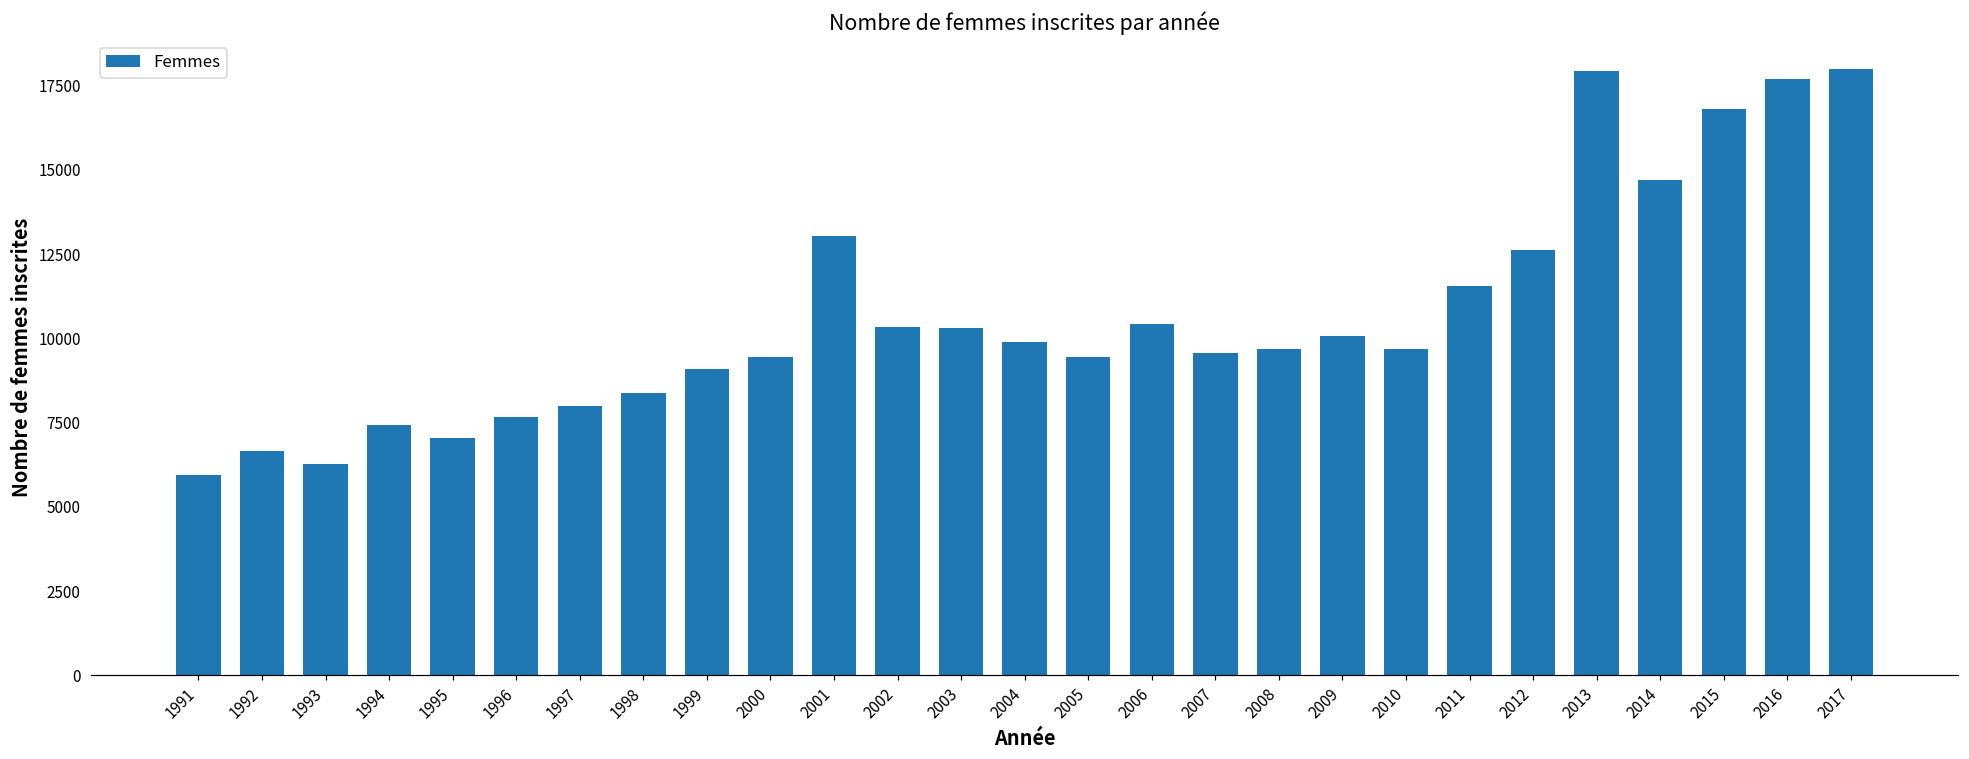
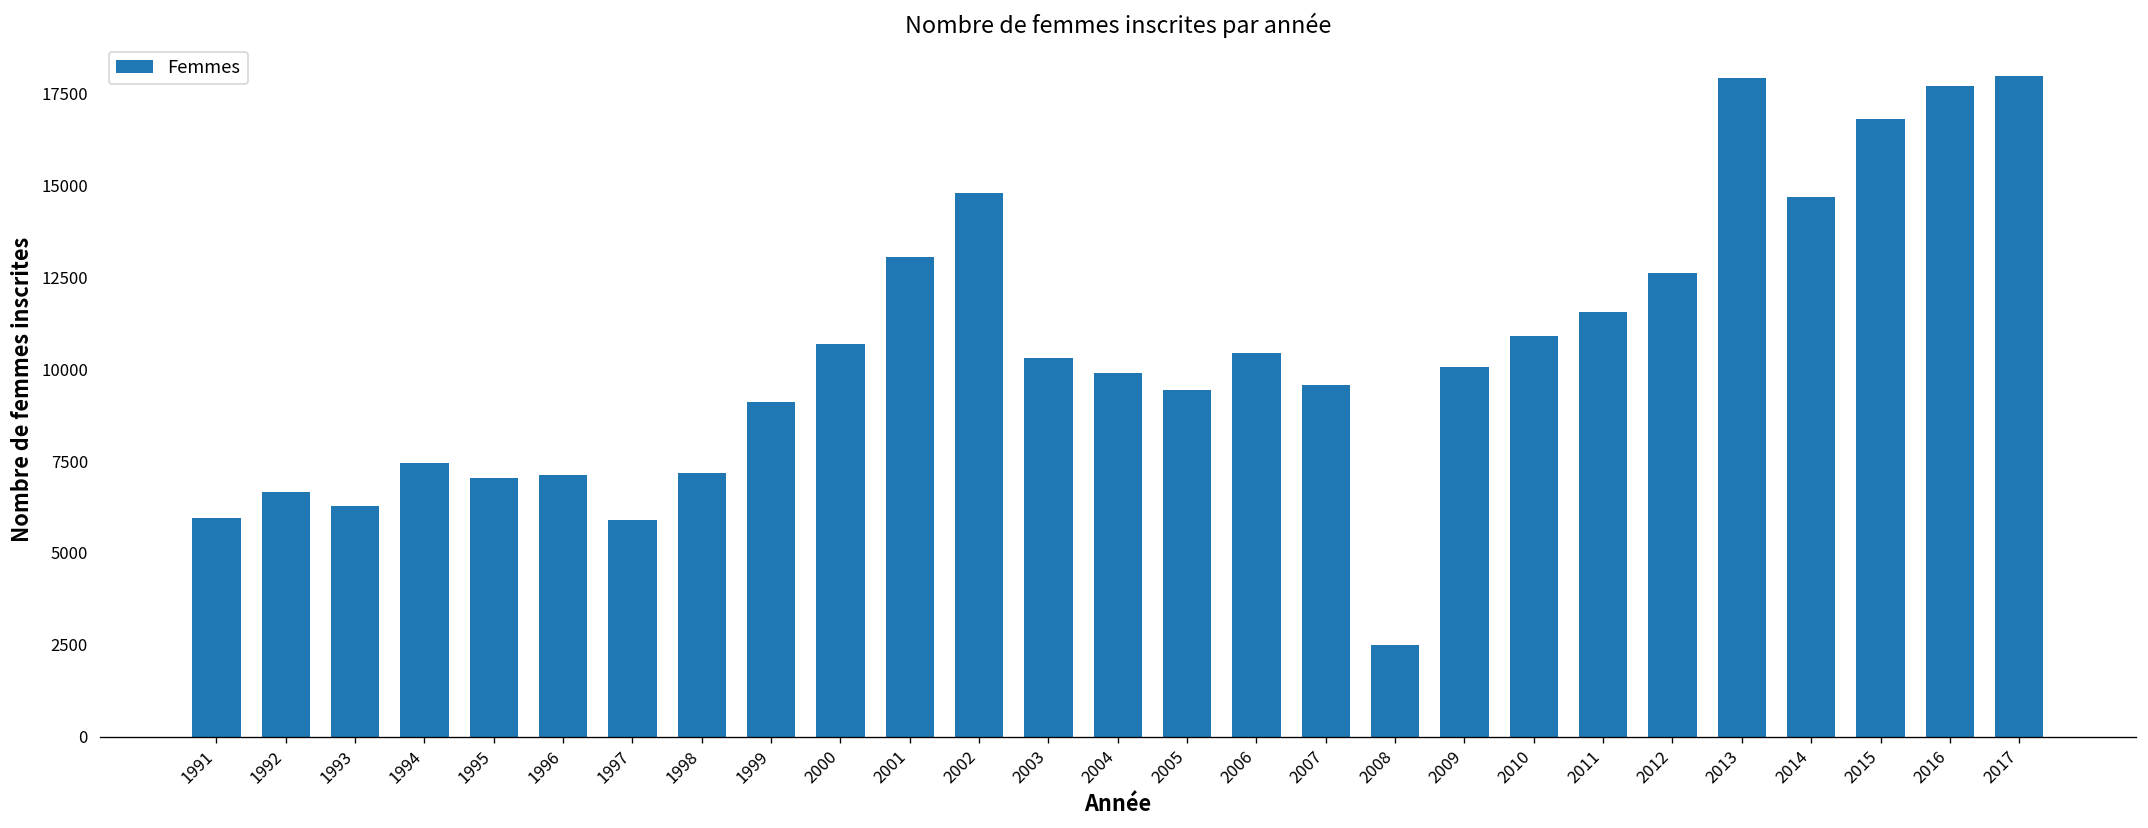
  {
    "1991": 5900,
    "1992": 6700,
    "1993": 6300,
    "1994": 7400,
    "1995": 7000,
-   "1996": 7700,
-   "1997": 8000,
-   "1998": 8400,
+   "1996": 7100,
+   "1997": 5900,
+   "1998": 7200,
    "1999": 9100,
-   "2000": 9500,
+   "2000": 10700,
    "2001": 13000,
-   "2002": 10400,
+   "2002": 14800,
    "2003": 10300,
    "2004": 9900,
    "2005": 9400,
    "2006": 10400,
    "2007": 9600,
-   "2008": 9700,
+   "2008": 2500,
    "2009": 10100,
-   "2010": 9700,
+   "2010": 10900,
    "2011": 11600,
    "2012": 12600,
    "2013": 17900,
    "2014": 14700,
    "2015": 16800,
    "2016": 17700,
    "2017": 18000
  }
